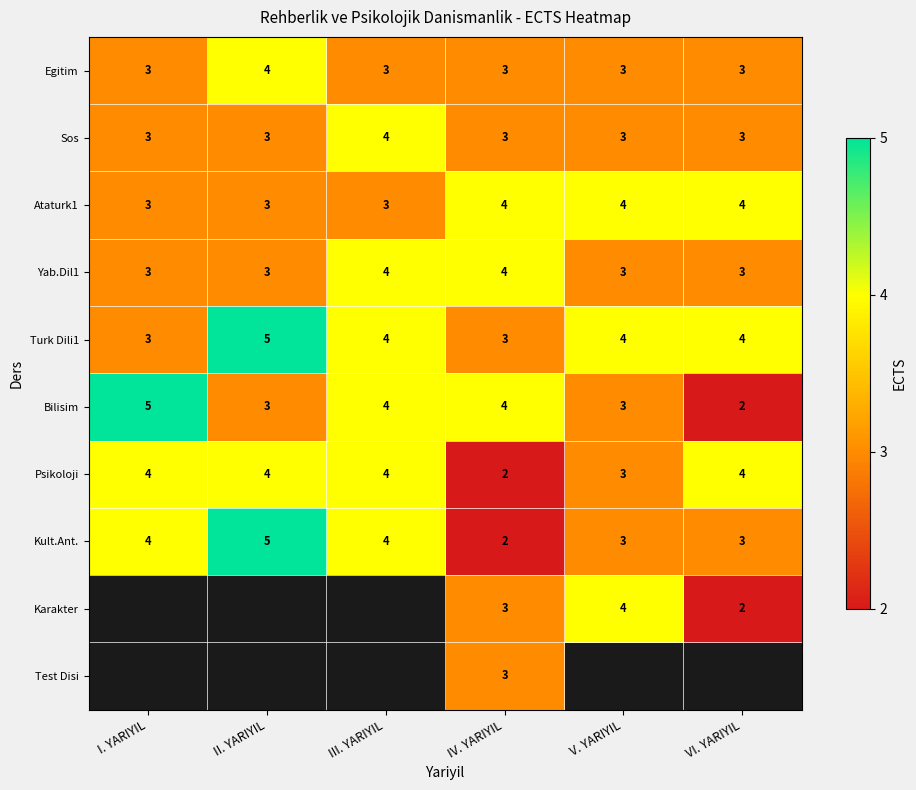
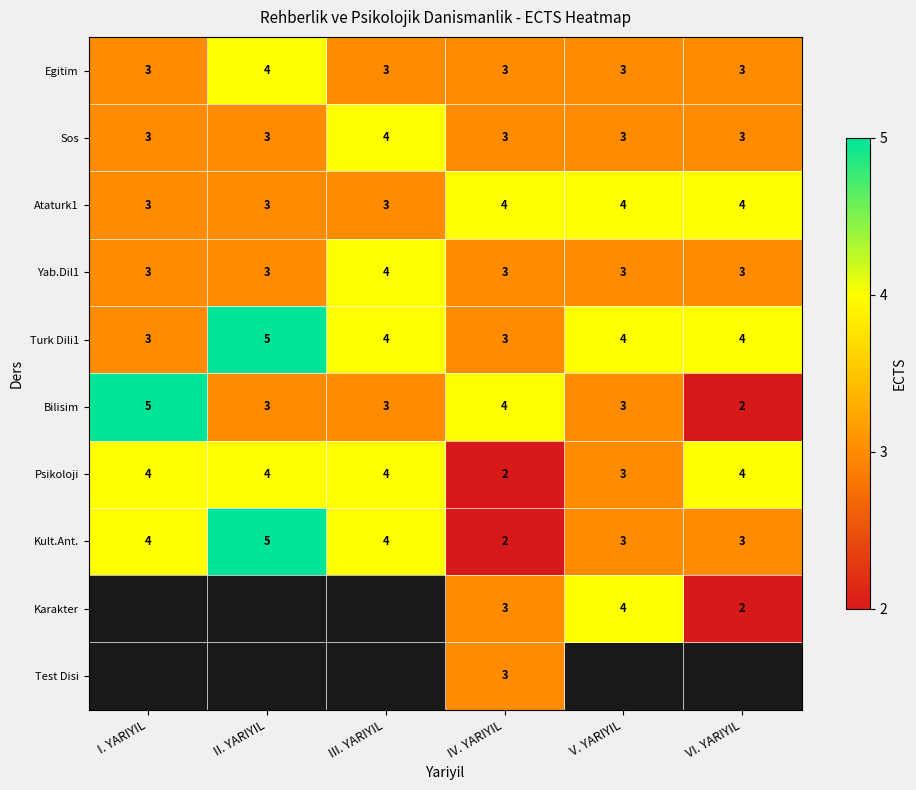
  {
    "Egitim": {
      "I. YARIYIL": 3,
      "II. YARIYIL": 4,
      "III. YARIYIL": 3,
      "IV. YARIYIL": 3,
      "V. YARIYIL": 3,
      "VI. YARIYIL": 3
    },
    "Sos": {
      "I. YARIYIL": 3,
      "II. YARIYIL": 3,
      "III. YARIYIL": 4,
      "IV. YARIYIL": 3,
      "V. YARIYIL": 3,
      "VI. YARIYIL": 3
    },
    "Ataturk1": {
      "I. YARIYIL": 3,
      "II. YARIYIL": 3,
      "III. YARIYIL": 3,
      "IV. YARIYIL": 4,
      "V. YARIYIL": 4,
      "VI. YARIYIL": 4
    },
    "Yab.Dil1": {
      "I. YARIYIL": 3,
      "II. YARIYIL": 3,
      "III. YARIYIL": 4,
-     "IV. YARIYIL": 4,
+     "IV. YARIYIL": 3,
      "V. YARIYIL": 3,
      "VI. YARIYIL": 3
    },
    "Turk Dili1": {
      "I. YARIYIL": 3,
      "II. YARIYIL": 5,
      "III. YARIYIL": 4,
      "IV. YARIYIL": 3,
      "V. YARIYIL": 4,
      "VI. YARIYIL": 4
    },
    "Bilisim": {
      "I. YARIYIL": 5,
      "II. YARIYIL": 3,
-     "III. YARIYIL": 4,
+     "III. YARIYIL": 3,
      "IV. YARIYIL": 4,
      "V. YARIYIL": 3,
      "VI. YARIYIL": 2
    },
    "Psikoloji": {
      "I. YARIYIL": 4,
      "II. YARIYIL": 4,
      "III. YARIYIL": 4,
      "IV. YARIYIL": 2,
      "V. YARIYIL": 3,
      "VI. YARIYIL": 4
    },
    "Kult.Ant.": {
      "I. YARIYIL": 4,
      "II. YARIYIL": 5,
      "III. YARIYIL": 4,
      "IV. YARIYIL": 2,
      "V. YARIYIL": 3,
      "VI. YARIYIL": 3
    },
    "Karakter": {
      "IV. YARIYIL": 3,
      "V. YARIYIL": 4,
      "VI. YARIYIL": 2
    },
    "Test Disi": {
      "IV. YARIYIL": 3
    }
  }
